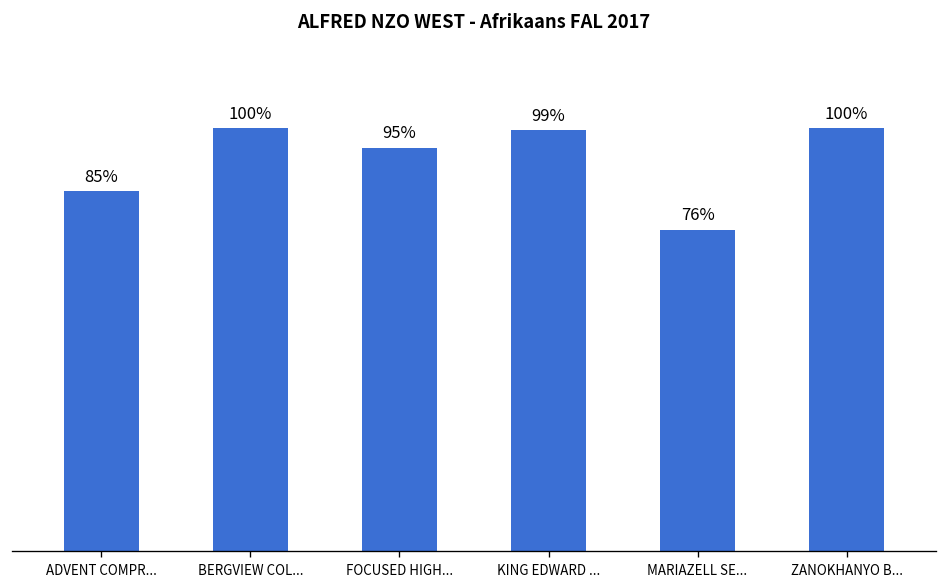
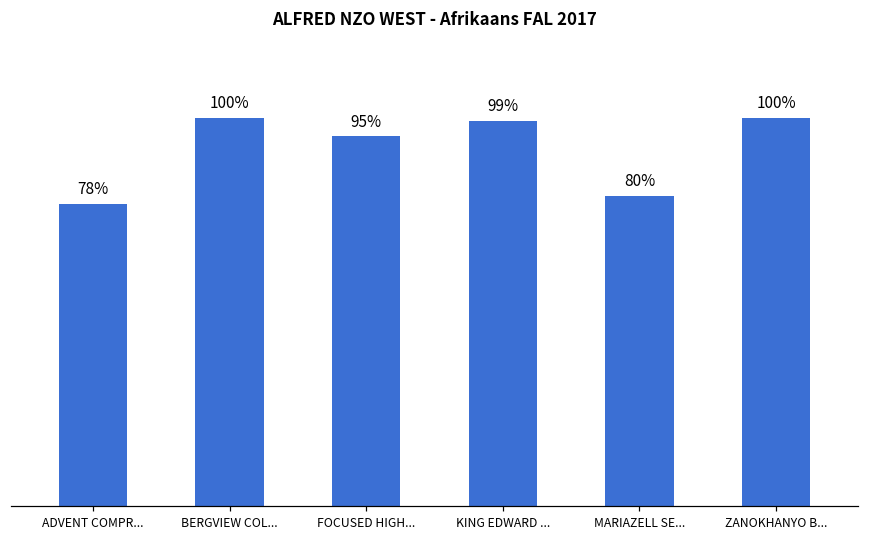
  {
-   "ADVENT COMPR...": "85%",
+   "ADVENT COMPR...": "78%",
    "BERGVIEW COL...": "100%",
    "FOCUSED HIGH...": "95%",
    "KING EDWARD ...": "99%",
-   "MARIAZELL SE...": "76%",
+   "MARIAZELL SE...": "80%",
    "ZANOKHANYO B...": "100%"
  }
